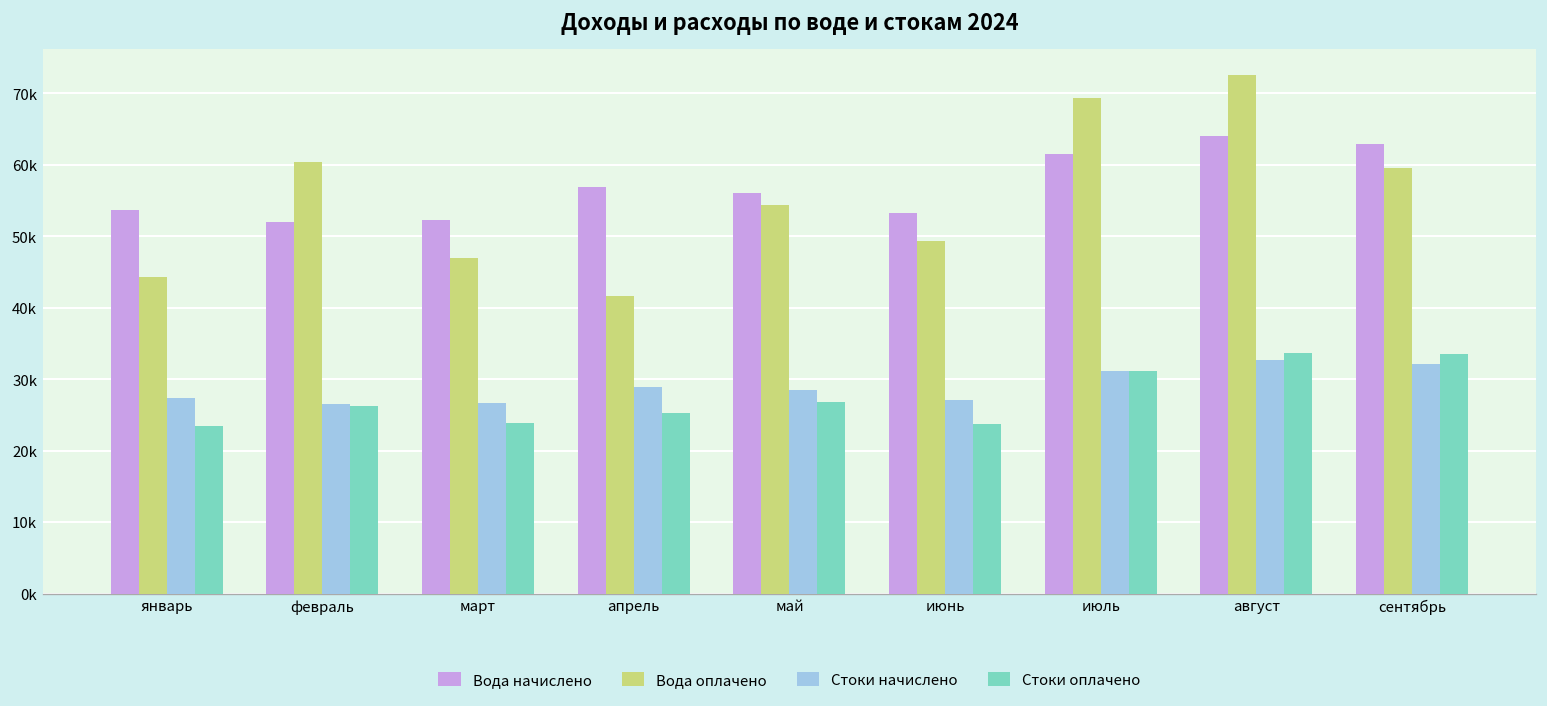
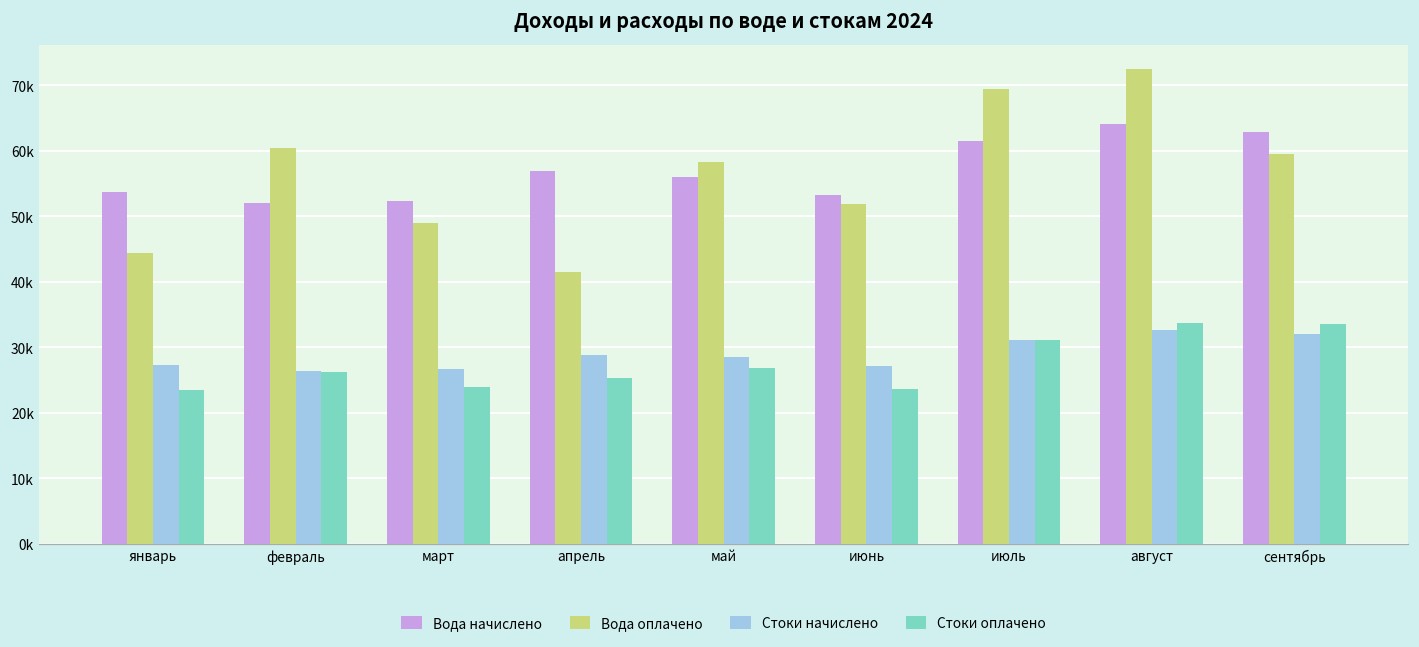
  {
    "Вода оплачено": {
      "январь": 44000,
      "февраль": 60000,
-     "март": 47000,
+     "март": 49000,
      "апрель": 42000,
-     "май": 54000,
-     "июнь": 49000,
+     "май": 58000,
+     "июнь": 52000,
      "июль": 69000,
      "август": 73000,
      "сентябрь": 59000
    }
  }
